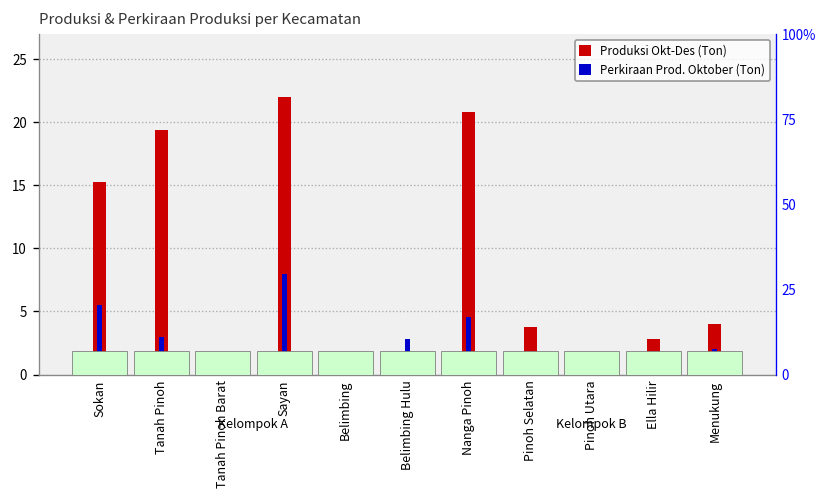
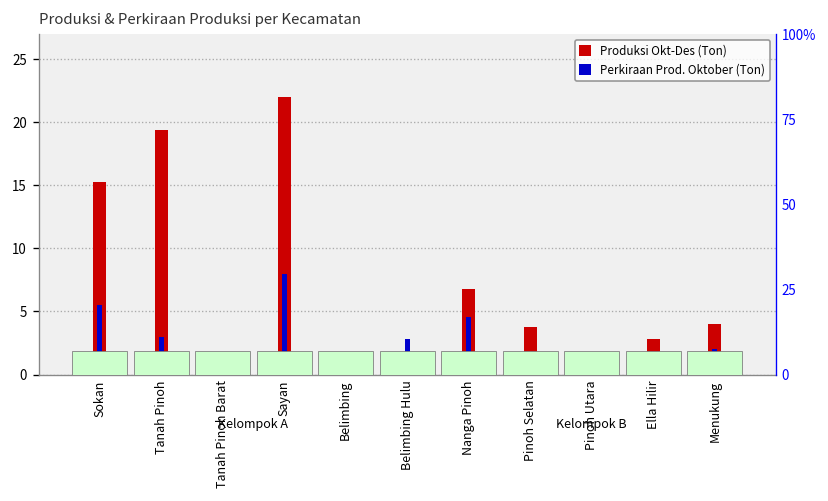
  {
    "Produksi Okt-Des (Ton)": {
      "Sokan": 15.3,
      "Tanah Pinoh": 19.4,
      "Sayan": 22.0,
-     "Nanga Pinoh": 20.8,
+     "Nanga Pinoh": 6.8,
      "Pinoh Selatan": 3.8,
      "Ella Hilir": 2.8,
      "Menukung": 4.0
    },
    "Perkiraan Prod. Oktober (Ton)": {
      "Belimbing Hulu": 2.8
    }
  }
